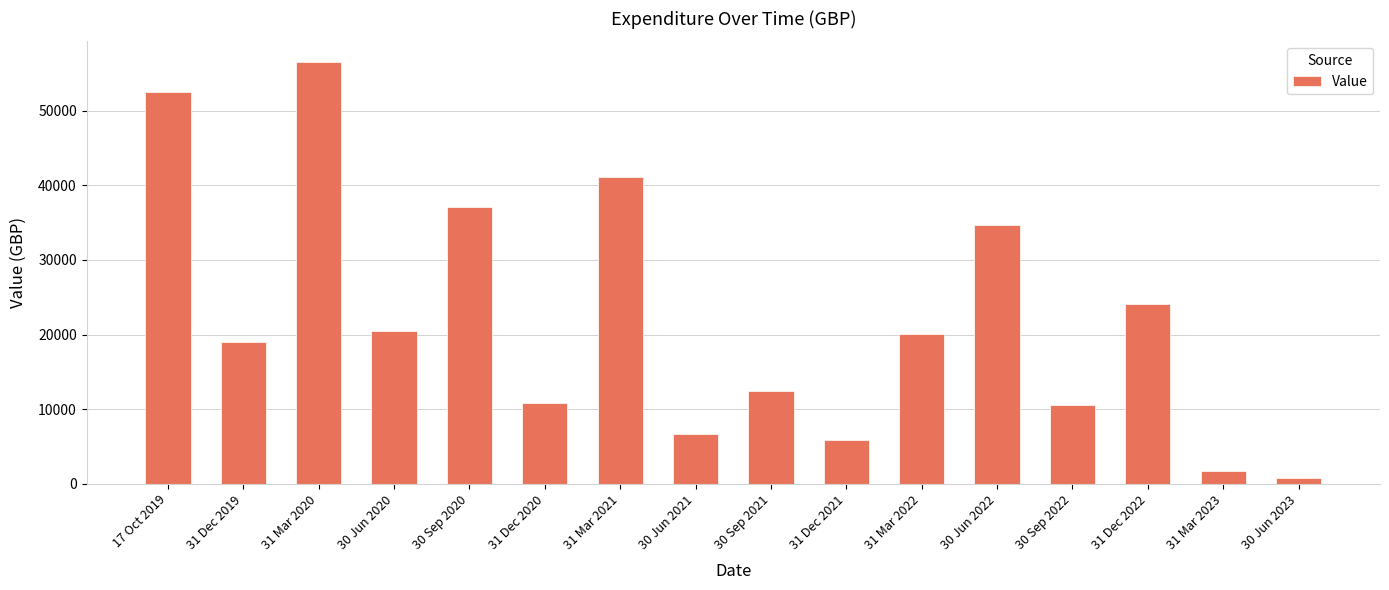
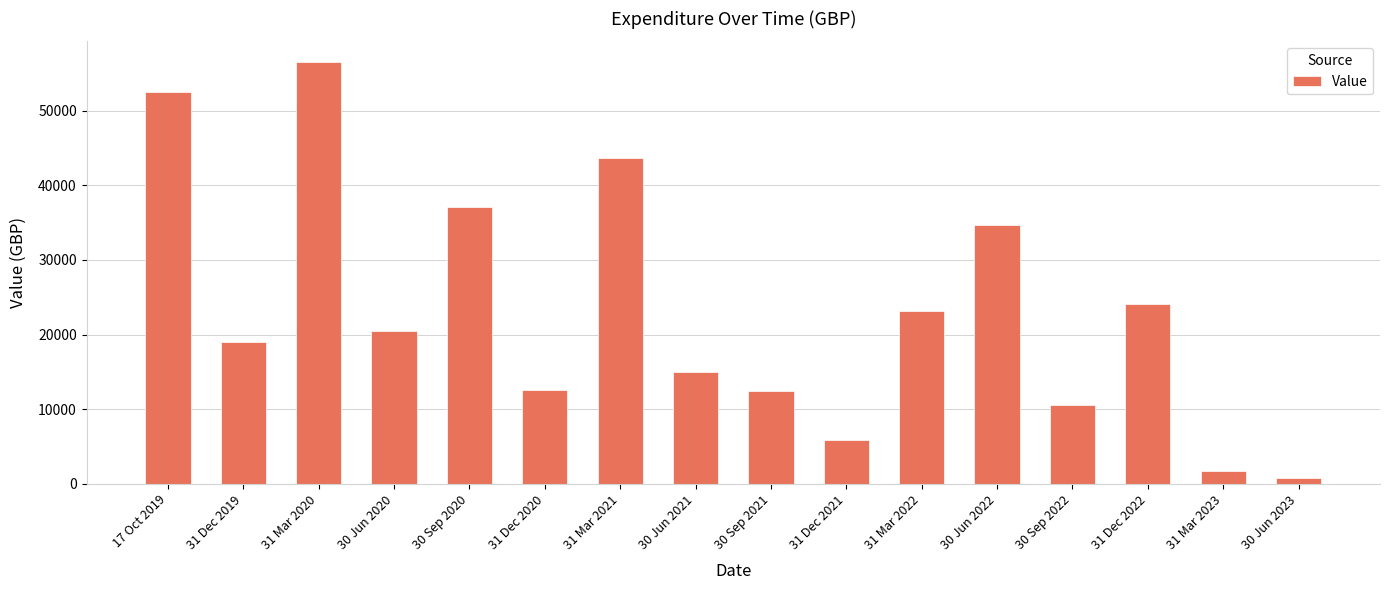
  {
    "17 Oct 2019": 52000,
    "31 Dec 2019": 19000,
    "31 Mar 2020": 56000,
    "30 Jun 2020": 20000,
    "30 Sep 2020": 37000,
-   "31 Dec 2020": 11000,
-   "31 Mar 2021": 41000,
-   "30 Jun 2021": 7000,
+   "31 Dec 2020": 13000,
+   "31 Mar 2021": 44000,
+   "30 Jun 2021": 15000,
    "30 Sep 2021": 12000,
    "31 Dec 2021": 6000,
-   "31 Mar 2022": 20000,
+   "31 Mar 2022": 23000,
    "30 Jun 2022": 35000,
    "30 Sep 2022": 11000,
    "31 Dec 2022": 24000,
    "31 Mar 2023": 2000,
    "30 Jun 2023": 1000
  }
